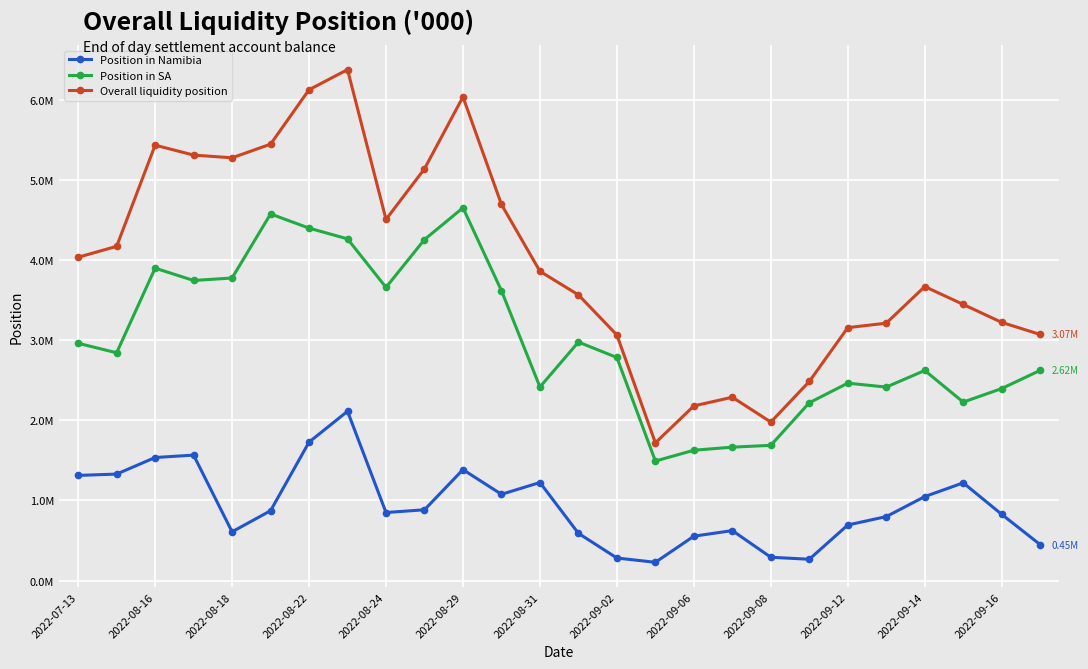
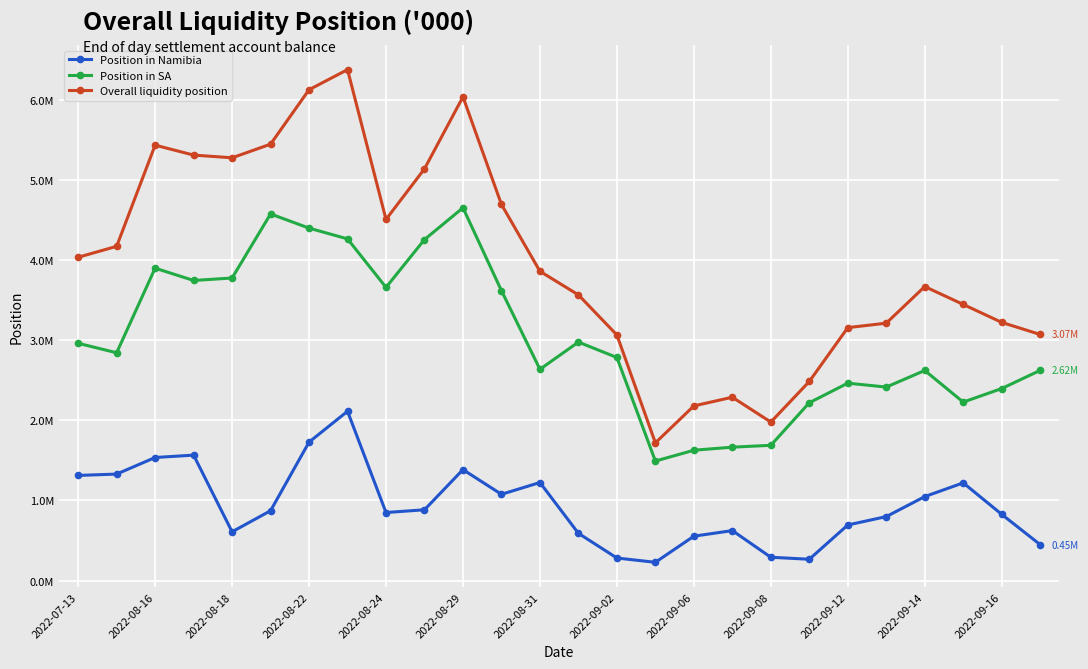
  {
    "Position in Namibia": {
      "2022-07-13": 1300000,
      "2022-08-16": 1500000,
      "2022-08-18": 600000,
      "2022-08-22": 1700000,
      "2022-08-24": 800000,
      "2022-08-29": 1400000,
      "2022-08-31": 1200000,
      "2022-09-02": 300000,
      "2022-09-06": 600000,
      "2022-09-08": 300000,
      "2022-09-12": 700000,
      "2022-09-14": 1000000,
      "2022-09-16": 800000
    },
    "Position in SA": {
      "2022-07-13": 3000000,
      "2022-08-16": 3900000,
      "2022-08-18": 3800000,
      "2022-08-22": 4400000,
      "2022-08-24": 3700000,
      "2022-08-29": 4700000,
-     "2022-08-31": 2400000,
+     "2022-08-31": 2600000,
      "2022-09-02": 2800000,
      "2022-09-06": 1600000,
      "2022-09-08": 1700000,
      "2022-09-12": 2500000,
      "2022-09-14": 2600000,
      "2022-09-16": 2400000
    },
    "Overall liquidity position": {
      "2022-07-13": 4000000,
      "2022-08-16": 5400000,
      "2022-08-18": 5300000,
      "2022-08-22": 6100000,
      "2022-08-24": 4500000,
      "2022-08-29": 6000000,
      "2022-08-31": 3900000,
      "2022-09-02": 3100000,
      "2022-09-06": 2200000,
      "2022-09-08": 2000000,
      "2022-09-12": 3200000,
      "2022-09-14": 3700000,
      "2022-09-16": 3200000
    }
  }
